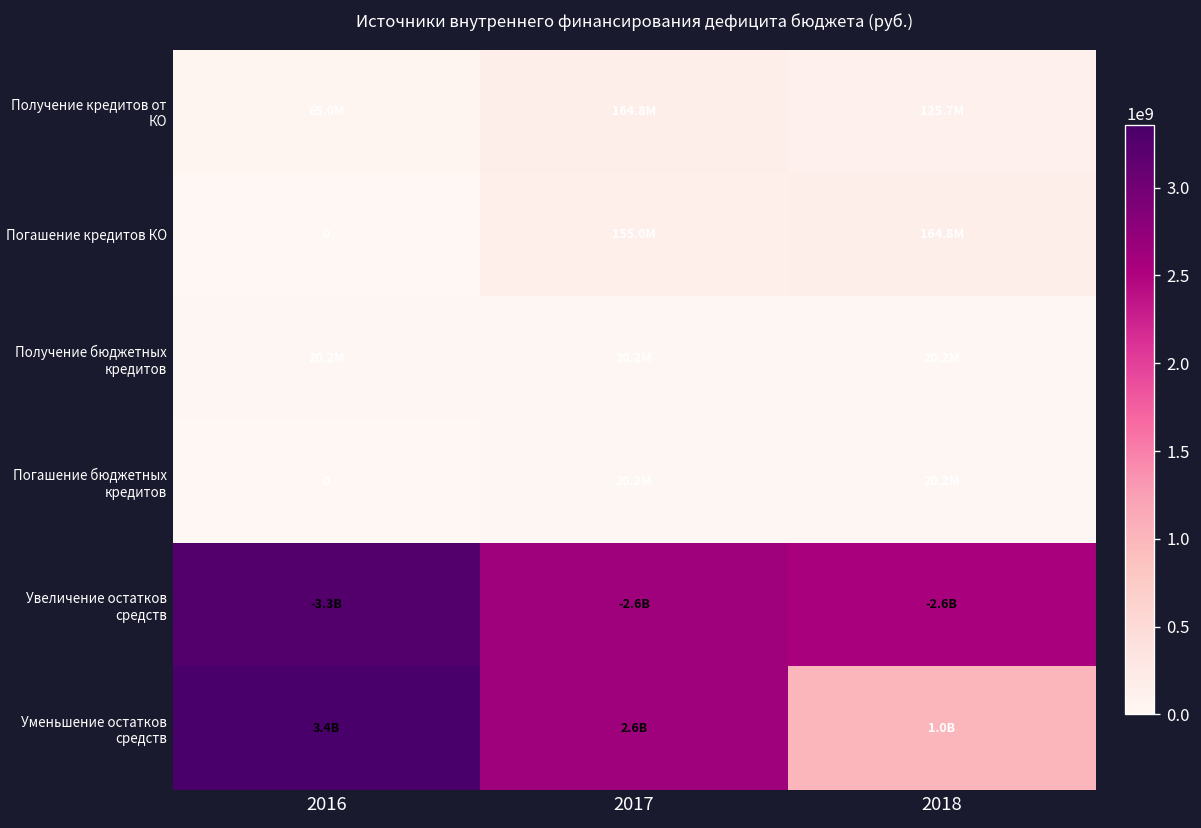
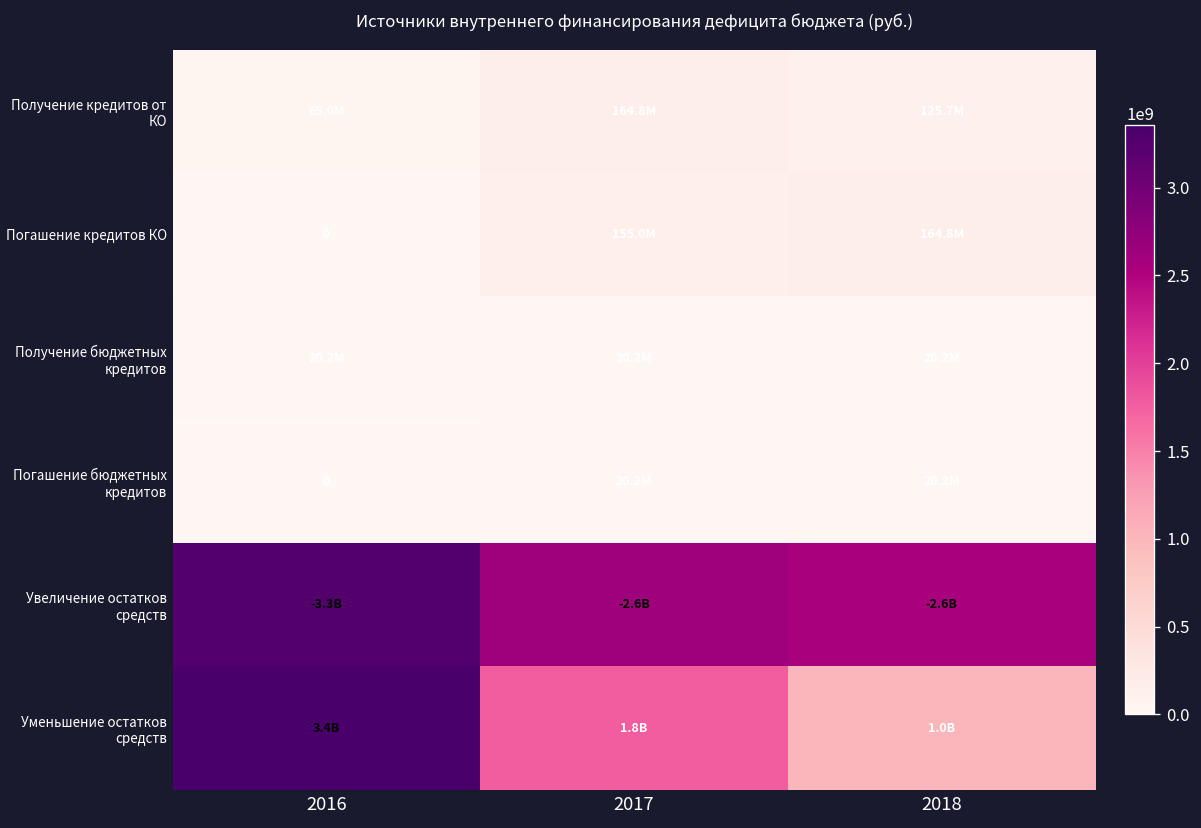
  {
    "Увеличение остатков средств": {
      "2016": "-3.3B",
      "2017": "-2.6B",
      "2018": "-2.6B"
    },
    "Уменьшение остатков средств": {
      "2016": "3.4B",
-     "2017": "2.6B",
+     "2017": "1.8B",
      "2018": "1.0B"
    }
  }
